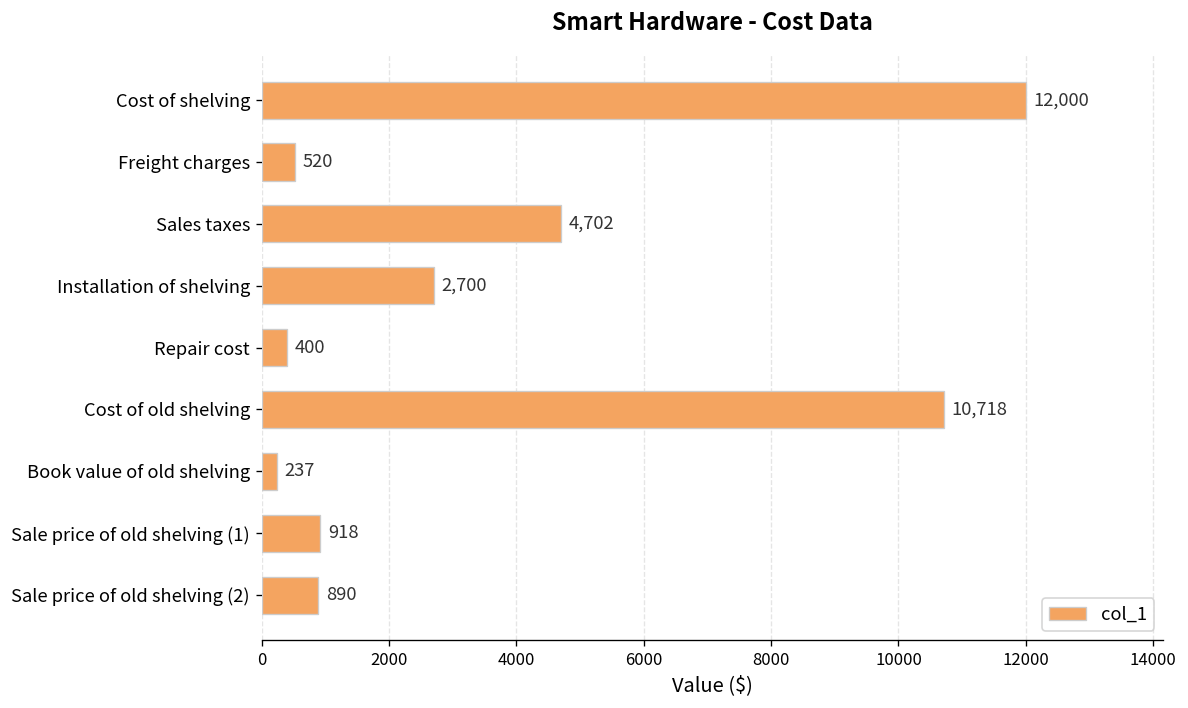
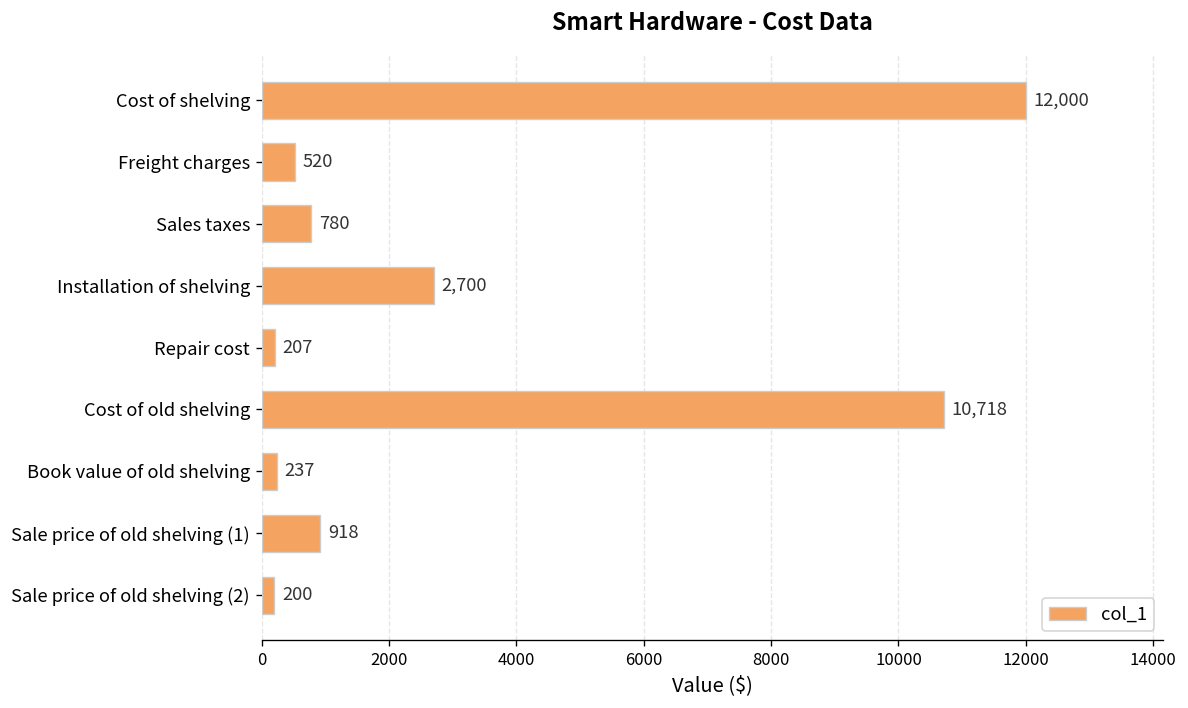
  {
    "Cost of shelving": "12,000",
    "Freight charges": "520",
-   "Sales taxes": "4,702",
+   "Sales taxes": "780",
    "Installation of shelving": "2,700",
-   "Repair cost": "400",
+   "Repair cost": "207",
    "Cost of old shelving": "10,718",
    "Book value of old shelving": "237",
    "Sale price of old shelving (1)": "918",
-   "Sale price of old shelving (2)": "890"
+   "Sale price of old shelving (2)": "200"
  }
